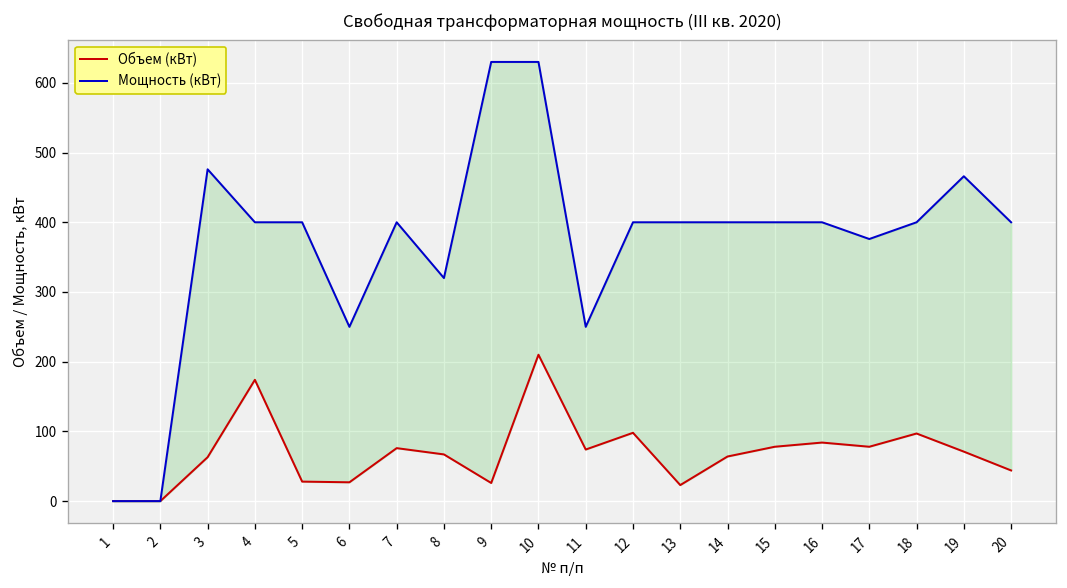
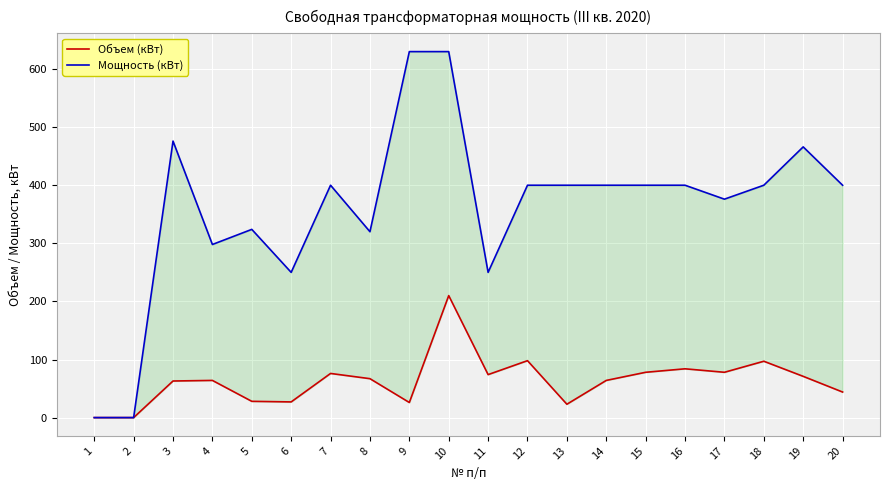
  {
    "Объем (кВт)": {
      "3": 60,
-     "4": 170,
+     "4": 60,
      "5": 30,
      "6": 30,
      "7": 80,
      "8": 70,
      "9": 30,
      "10": 210,
      "11": 70,
      "12": 100,
      "13": 20,
      "14": 60,
      "15": 80,
      "16": 80,
      "17": 80,
      "18": 100,
      "19": 70,
      "20": 40
    },
    "Мощность (кВт)": {
      "3": 480,
-     "4": 400,
-     "5": 400,
+     "4": 300,
+     "5": 320,
      "6": 250,
      "7": 400,
      "8": 320,
      "9": 630,
      "10": 630,
      "11": 250,
      "12": 400,
      "13": 400,
      "14": 400,
      "15": 400,
      "16": 400,
      "17": 380,
      "18": 400,
      "19": 470,
      "20": 400
    }
  }
